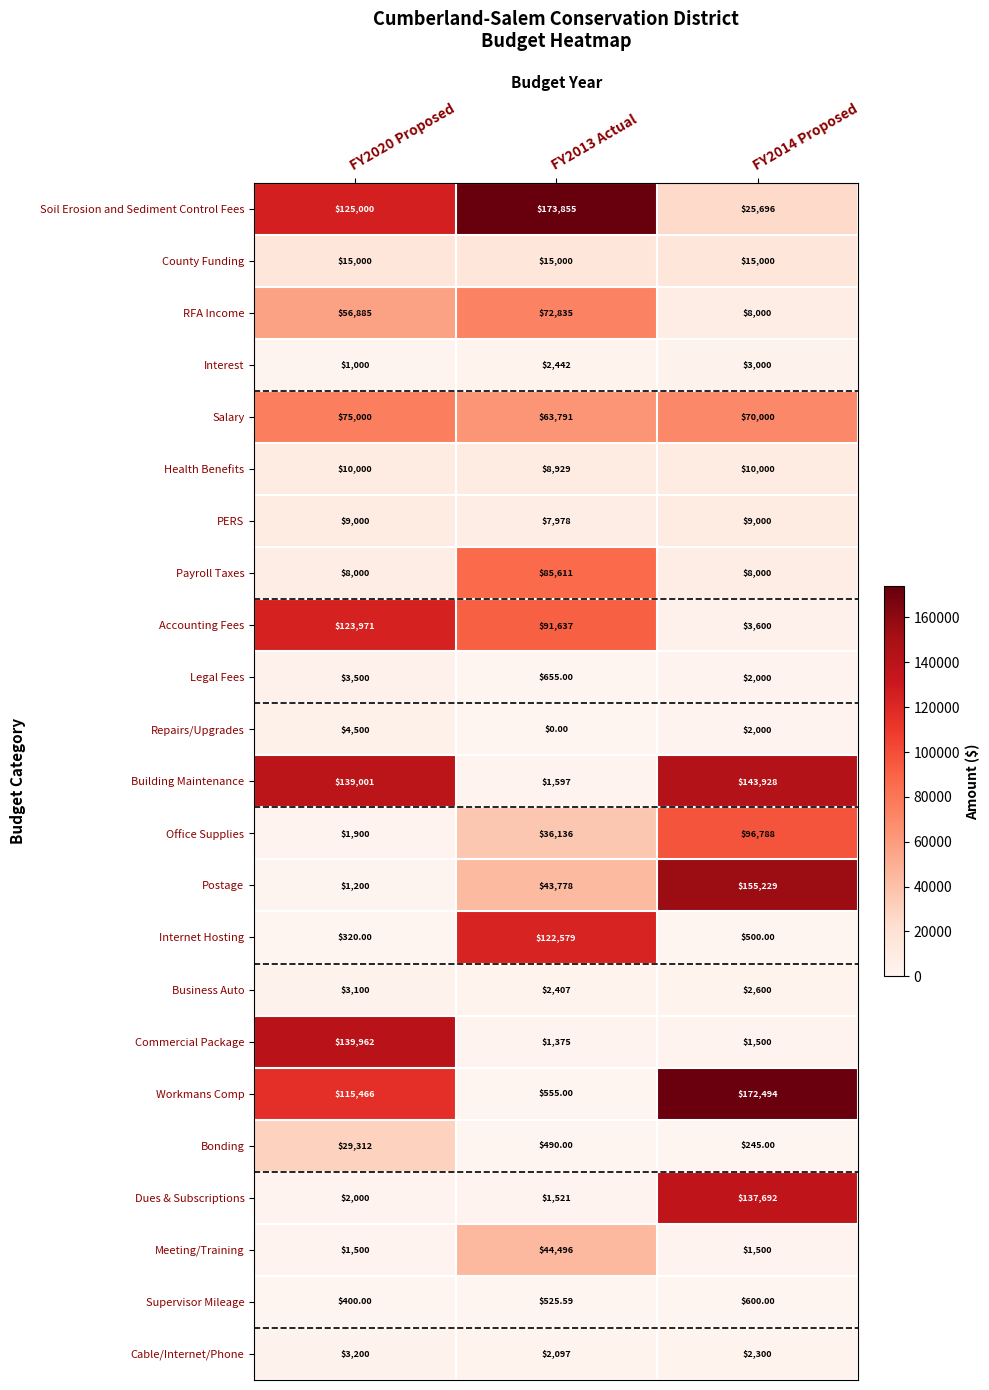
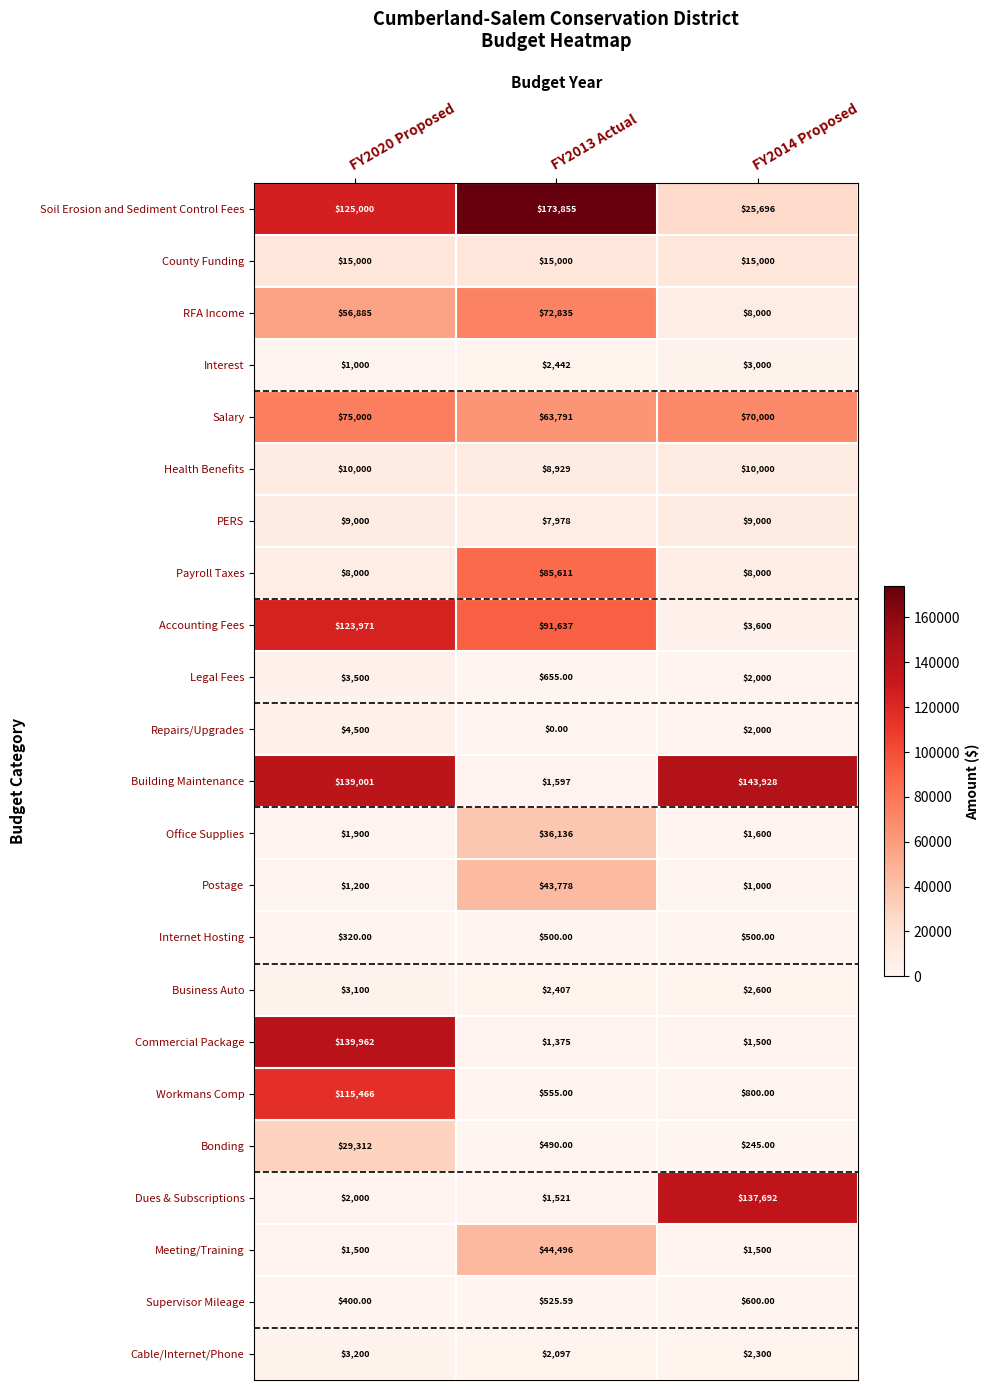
  {
    "Soil Erosion and Sediment Control Fees": {
      "FY2020 Proposed": "$125,000",
      "FY2013 Actual": "$173,855",
      "FY2014 Proposed": "$25,696"
    },
    "County Funding": {
      "FY2020 Proposed": "$15,000",
      "FY2013 Actual": "$15,000",
      "FY2014 Proposed": "$15,000"
    },
    "RFA Income": {
      "FY2020 Proposed": "$56,885",
      "FY2013 Actual": "$72,835",
      "FY2014 Proposed": "$8,000"
    },
    "Interest": {
      "FY2020 Proposed": "$1,000",
      "FY2013 Actual": "$2,442",
      "FY2014 Proposed": "$3,000"
    },
    "Salary": {
      "FY2020 Proposed": "$75,000",
      "FY2013 Actual": "$63,791",
      "FY2014 Proposed": "$70,000"
    },
    "Health Benefits": {
      "FY2020 Proposed": "$10,000",
      "FY2013 Actual": "$8,929",
      "FY2014 Proposed": "$10,000"
    },
    "PERS": {
      "FY2020 Proposed": "$9,000",
      "FY2013 Actual": "$7,978",
      "FY2014 Proposed": "$9,000"
    },
    "Payroll Taxes": {
      "FY2020 Proposed": "$8,000",
      "FY2013 Actual": "$85,611",
      "FY2014 Proposed": "$8,000"
    },
    "Accounting Fees": {
      "FY2020 Proposed": "$123,971",
      "FY2013 Actual": "$91,637",
      "FY2014 Proposed": "$3,600"
    },
    "Legal Fees": {
      "FY2020 Proposed": "$3,500",
      "FY2013 Actual": "$655.00",
      "FY2014 Proposed": "$2,000"
    },
    "Repairs/Upgrades": {
      "FY2020 Proposed": "$4,500",
      "FY2013 Actual": "$0.00",
      "FY2014 Proposed": "$2,000"
    },
    "Building Maintenance": {
      "FY2020 Proposed": "$139,001",
      "FY2013 Actual": "$1,597",
      "FY2014 Proposed": "$143,928"
    },
    "Office Supplies": {
      "FY2020 Proposed": "$1,900",
      "FY2013 Actual": "$36,136",
-     "FY2014 Proposed": "$96,788"
+     "FY2014 Proposed": "$1,600"
    },
    "Postage": {
      "FY2020 Proposed": "$1,200",
      "FY2013 Actual": "$43,778",
-     "FY2014 Proposed": "$155,229"
+     "FY2014 Proposed": "$1,000"
    },
    "Internet Hosting": {
      "FY2020 Proposed": "$320.00",
-     "FY2013 Actual": "$122,579",
+     "FY2013 Actual": "$500.00",
      "FY2014 Proposed": "$500.00"
    },
    "Business Auto": {
      "FY2020 Proposed": "$3,100",
      "FY2013 Actual": "$2,407",
      "FY2014 Proposed": "$2,600"
    },
    "Commercial Package": {
      "FY2020 Proposed": "$139,962",
      "FY2013 Actual": "$1,375",
      "FY2014 Proposed": "$1,500"
    },
    "Workmans Comp": {
      "FY2020 Proposed": "$115,466",
      "FY2013 Actual": "$555.00",
-     "FY2014 Proposed": "$172,494"
+     "FY2014 Proposed": "$800.00"
    },
    "Bonding": {
      "FY2020 Proposed": "$29,312",
      "FY2013 Actual": "$490.00",
      "FY2014 Proposed": "$245.00"
    },
    "Dues & Subscriptions": {
      "FY2020 Proposed": "$2,000",
      "FY2013 Actual": "$1,521",
      "FY2014 Proposed": "$137,692"
    },
    "Meeting/Training": {
      "FY2020 Proposed": "$1,500",
      "FY2013 Actual": "$44,496",
      "FY2014 Proposed": "$1,500"
    },
    "Supervisor Mileage": {
      "FY2020 Proposed": "$400.00",
      "FY2013 Actual": "$525.59",
      "FY2014 Proposed": "$600.00"
    },
    "Cable/Internet/Phone": {
      "FY2020 Proposed": "$3,200",
      "FY2013 Actual": "$2,097",
      "FY2014 Proposed": "$2,300"
    }
  }
